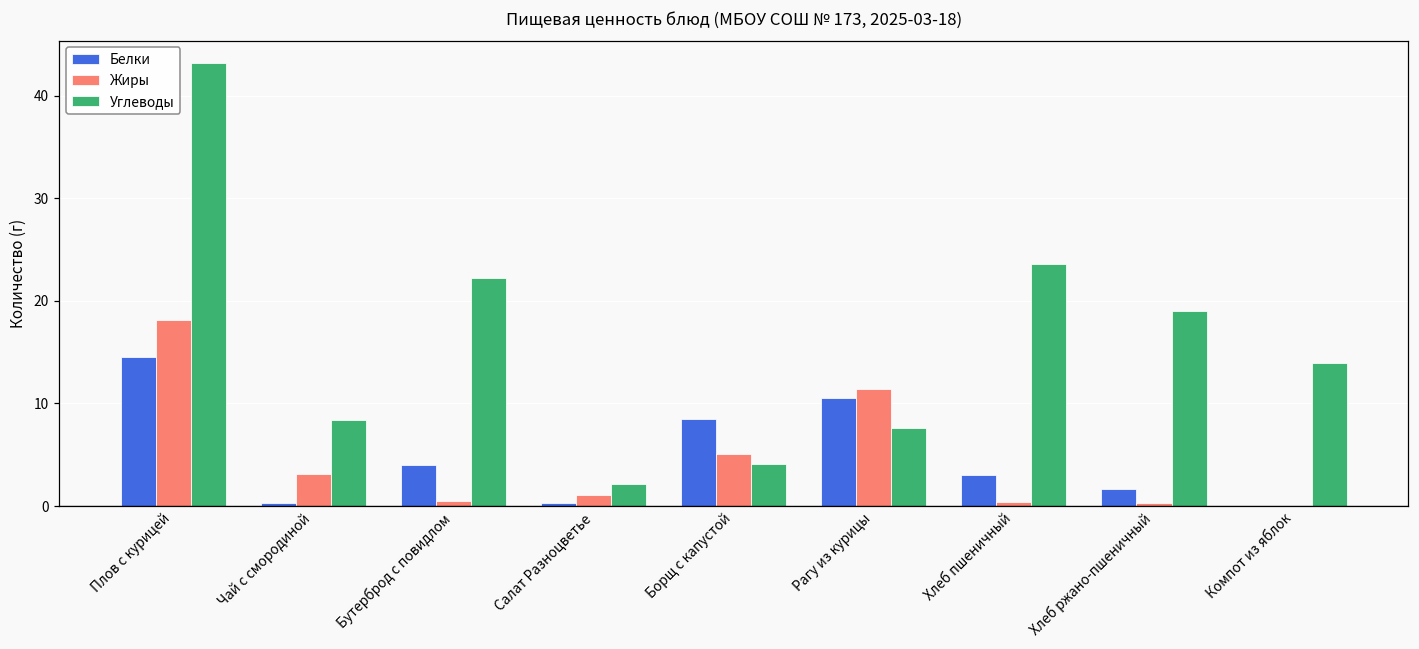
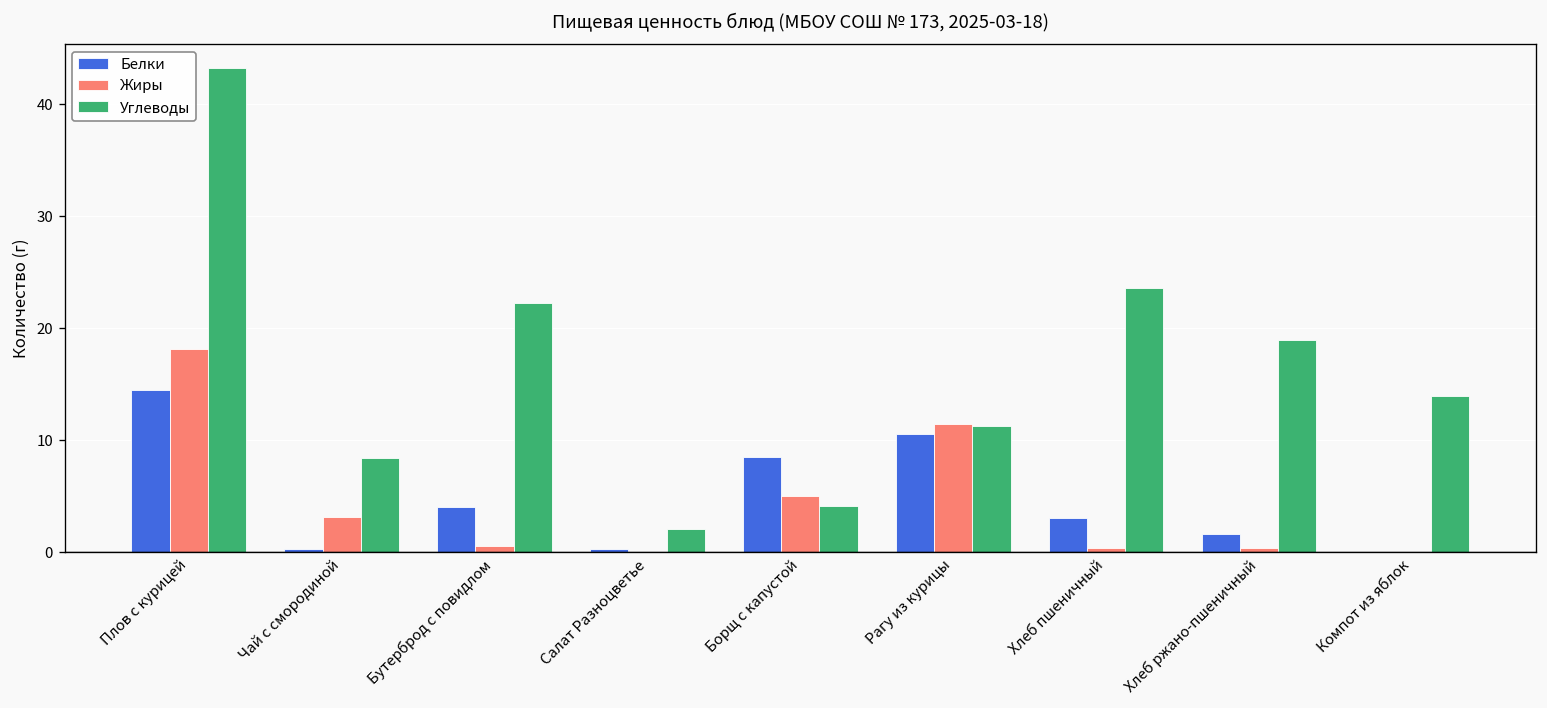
  {
    "Белки": {
      "Плов с курицей": 14,
      "Чай с смородиной": 0,
      "Бутерброд с повидлом": 4,
      "Салат Разноцветье": 0,
      "Борщ с капустой": 8,
      "Рагу из курицы": 11,
      "Хлеб пшеничный": 3,
      "Хлеб ржано-пшеничный": 2,
      "Компот из яблок": 0
    },
    "Жиры": {
      "Плов с курицей": 18,
      "Чай с смородиной": 3,
      "Бутерброд с повидлом": 1,
-     "Салат Разноцветье": 1,
+     "Салат Разноцветье": 0,
      "Борщ с капустой": 5,
      "Рагу из курицы": 11,
      "Хлеб пшеничный": 0,
      "Хлеб ржано-пшеничный": 0,
      "Компот из яблок": 0
    },
    "Углеводы": {
      "Плов с курицей": 43,
      "Чай с смородиной": 8,
      "Бутерброд с повидлом": 22,
      "Салат Разноцветье": 2,
      "Борщ с капустой": 4,
-     "Рагу из курицы": 8,
+     "Рагу из курицы": 11,
      "Хлеб пшеничный": 24,
      "Хлеб ржано-пшеничный": 19,
      "Компот из яблок": 14
    }
  }
